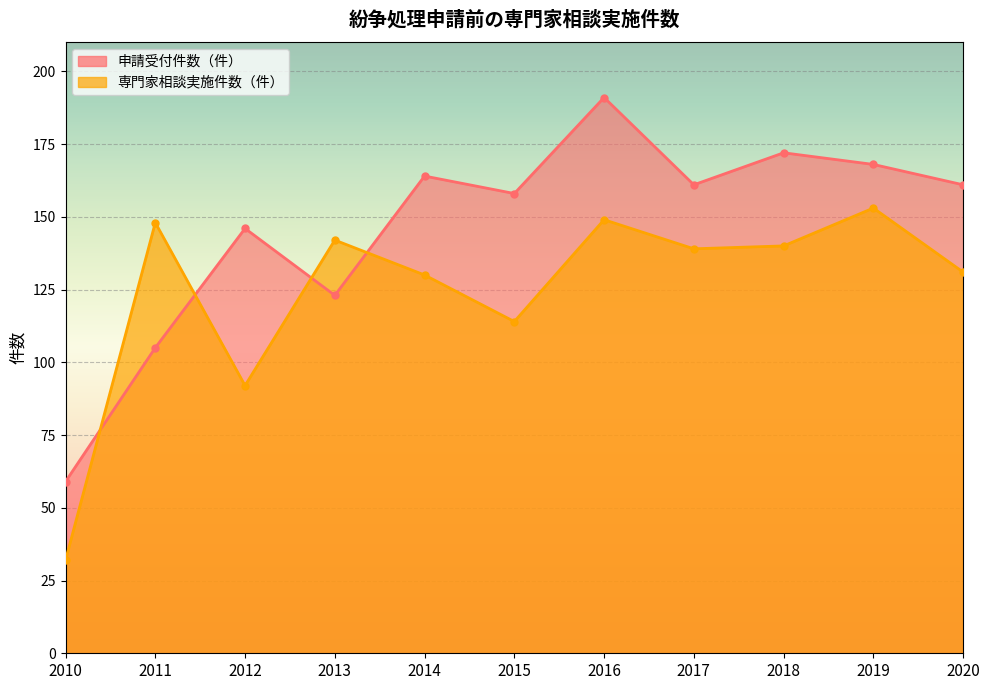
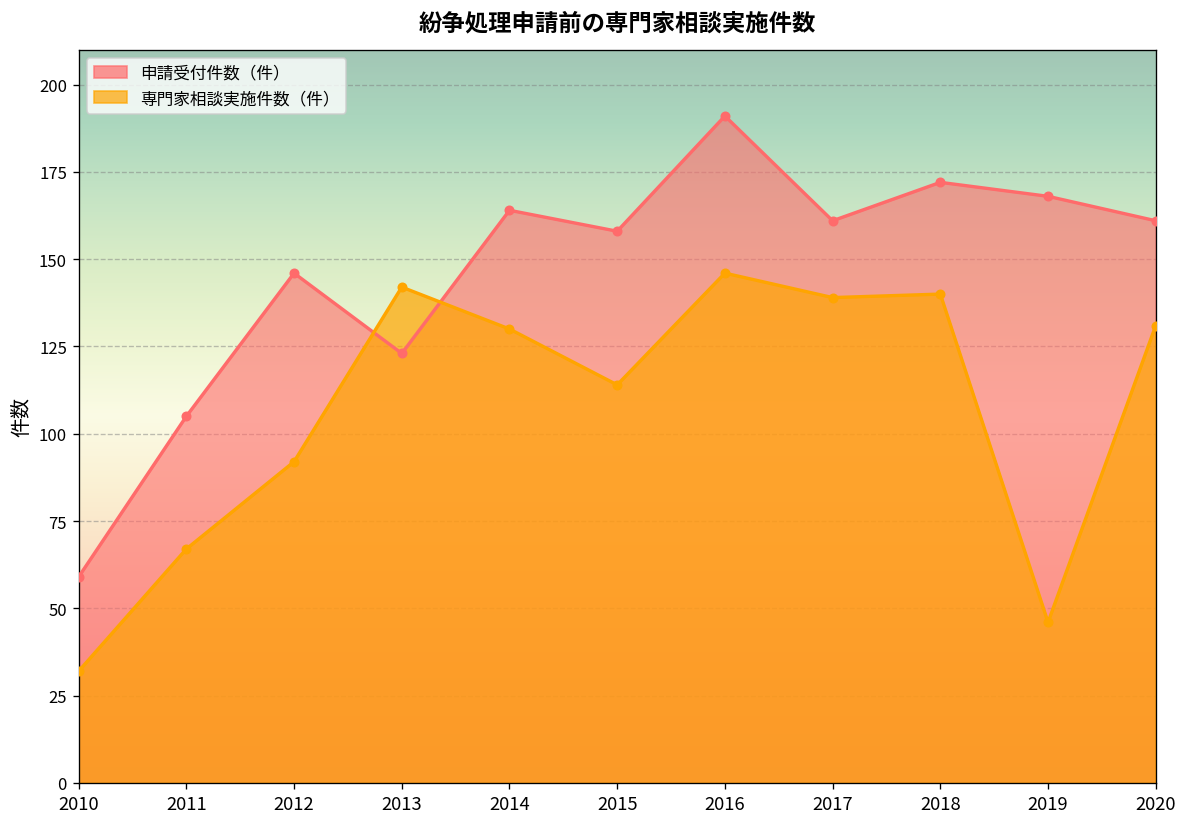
  {
    "申請受付件数（件）": {
      "2010": 59,
      "2011": 105,
      "2012": 146,
      "2013": 123,
      "2014": 164,
      "2015": 158,
      "2016": 191,
      "2017": 161,
      "2018": 172,
      "2019": 168,
      "2020": 161
    },
    "専門家相談実施件数（件）": {
      "2010": 32,
-     "2011": 148,
+     "2011": 67,
      "2012": 92,
      "2013": 142,
      "2014": 130,
      "2015": 114,
-     "2016": 149,
+     "2016": 146,
      "2017": 139,
      "2018": 140,
-     "2019": 153,
+     "2019": 46,
      "2020": 131
    }
  }
